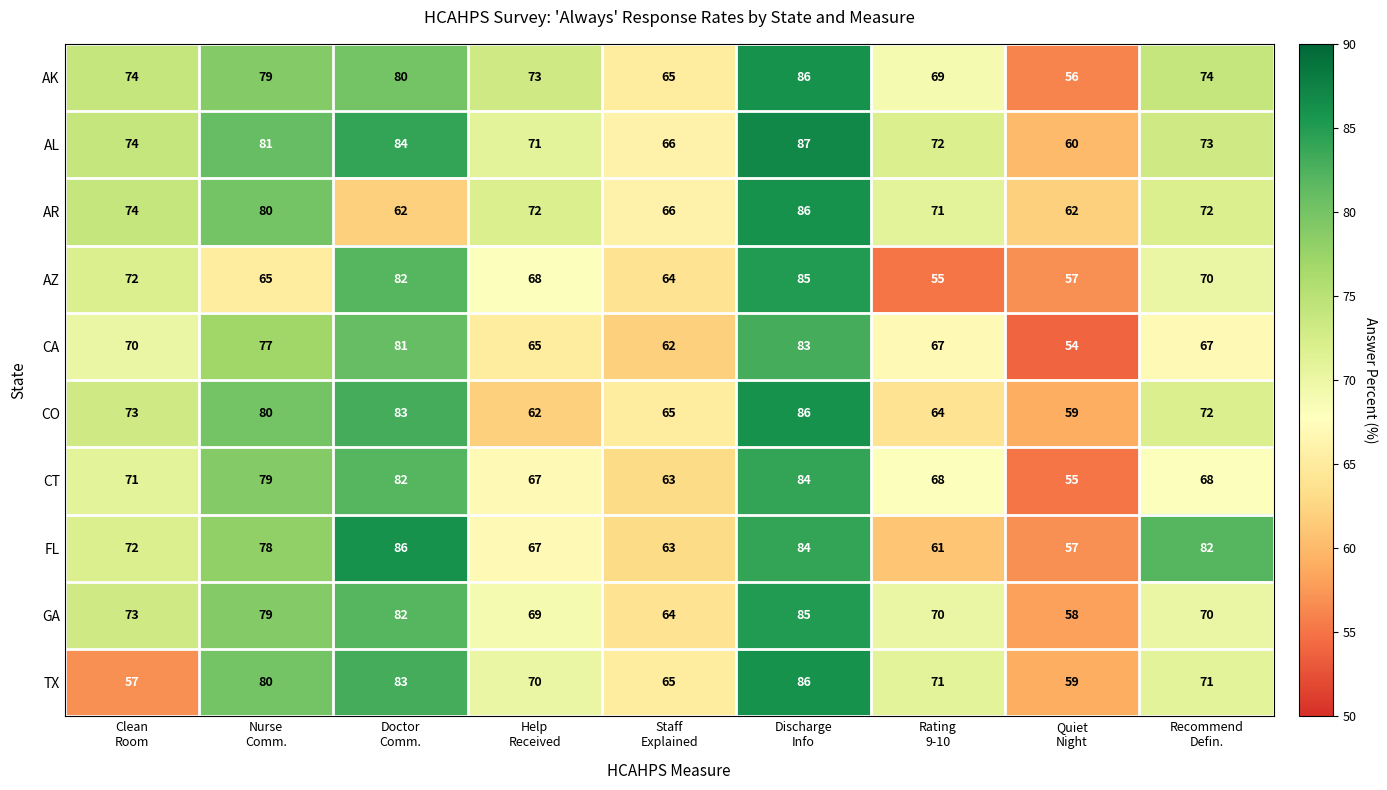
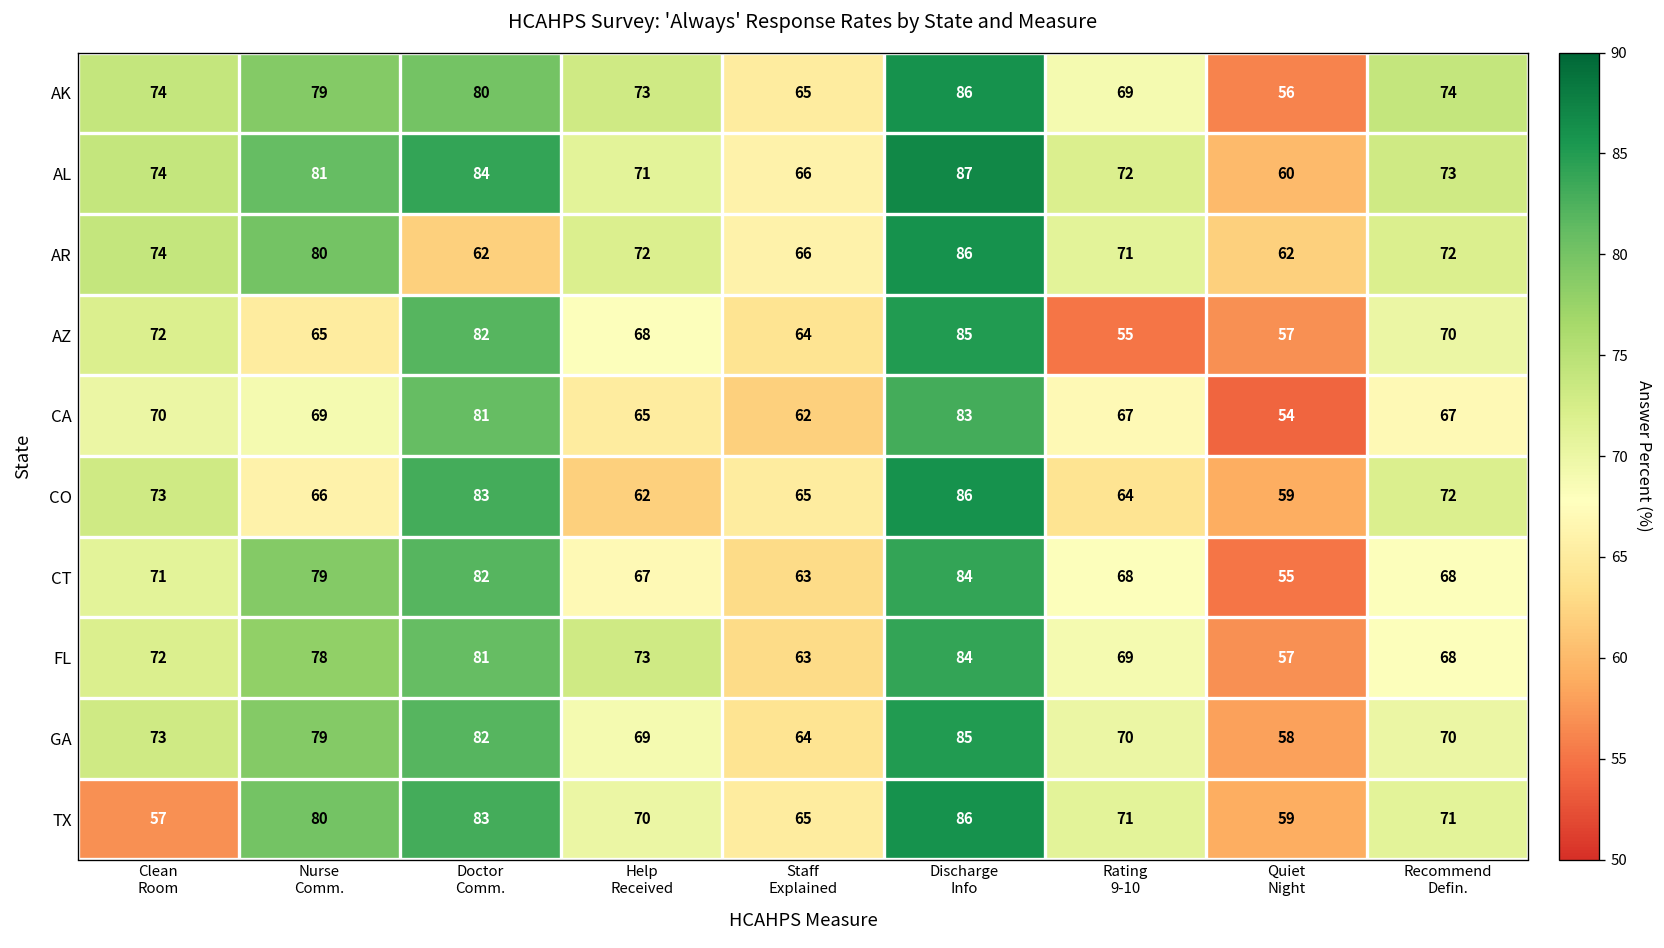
  {
    "AK": {
      "Clean Room": 74,
      "Nurse Comm.": 79,
      "Doctor Comm.": 80,
      "Help Received": 73,
      "Staff Explained": 65,
      "Discharge Info": 86,
      "Rating 9-10": 69,
      "Quiet Night": 56,
      "Recommend Defin.": 74
    },
    "AL": {
      "Clean Room": 74,
      "Nurse Comm.": 81,
      "Doctor Comm.": 84,
      "Help Received": 71,
      "Staff Explained": 66,
      "Discharge Info": 87,
      "Rating 9-10": 72,
      "Quiet Night": 60,
      "Recommend Defin.": 73
    },
    "AR": {
      "Clean Room": 74,
      "Nurse Comm.": 80,
      "Doctor Comm.": 62,
      "Help Received": 72,
      "Staff Explained": 66,
      "Discharge Info": 86,
      "Rating 9-10": 71,
      "Quiet Night": 62,
      "Recommend Defin.": 72
    },
    "AZ": {
      "Clean Room": 72,
      "Nurse Comm.": 65,
      "Doctor Comm.": 82,
      "Help Received": 68,
      "Staff Explained": 64,
      "Discharge Info": 85,
      "Rating 9-10": 55,
      "Quiet Night": 57,
      "Recommend Defin.": 70
    },
    "CA": {
      "Clean Room": 70,
-     "Nurse Comm.": 77,
+     "Nurse Comm.": 69,
      "Doctor Comm.": 81,
      "Help Received": 65,
      "Staff Explained": 62,
      "Discharge Info": 83,
      "Rating 9-10": 67,
      "Quiet Night": 54,
      "Recommend Defin.": 67
    },
    "CO": {
      "Clean Room": 73,
-     "Nurse Comm.": 80,
+     "Nurse Comm.": 66,
      "Doctor Comm.": 83,
      "Help Received": 62,
      "Staff Explained": 65,
      "Discharge Info": 86,
      "Rating 9-10": 64,
      "Quiet Night": 59,
      "Recommend Defin.": 72
    },
    "CT": {
      "Clean Room": 71,
      "Nurse Comm.": 79,
      "Doctor Comm.": 82,
      "Help Received": 67,
      "Staff Explained": 63,
      "Discharge Info": 84,
      "Rating 9-10": 68,
      "Quiet Night": 55,
      "Recommend Defin.": 68
    },
    "FL": {
      "Clean Room": 72,
      "Nurse Comm.": 78,
-     "Doctor Comm.": 86,
-     "Help Received": 67,
+     "Doctor Comm.": 81,
+     "Help Received": 73,
      "Staff Explained": 63,
      "Discharge Info": 84,
-     "Rating 9-10": 61,
+     "Rating 9-10": 69,
      "Quiet Night": 57,
-     "Recommend Defin.": 82
+     "Recommend Defin.": 68
    },
    "GA": {
      "Clean Room": 73,
      "Nurse Comm.": 79,
      "Doctor Comm.": 82,
      "Help Received": 69,
      "Staff Explained": 64,
      "Discharge Info": 85,
      "Rating 9-10": 70,
      "Quiet Night": 58,
      "Recommend Defin.": 70
    },
    "TX": {
      "Clean Room": 57,
      "Nurse Comm.": 80,
      "Doctor Comm.": 83,
      "Help Received": 70,
      "Staff Explained": 65,
      "Discharge Info": 86,
      "Rating 9-10": 71,
      "Quiet Night": 59,
      "Recommend Defin.": 71
    }
  }
